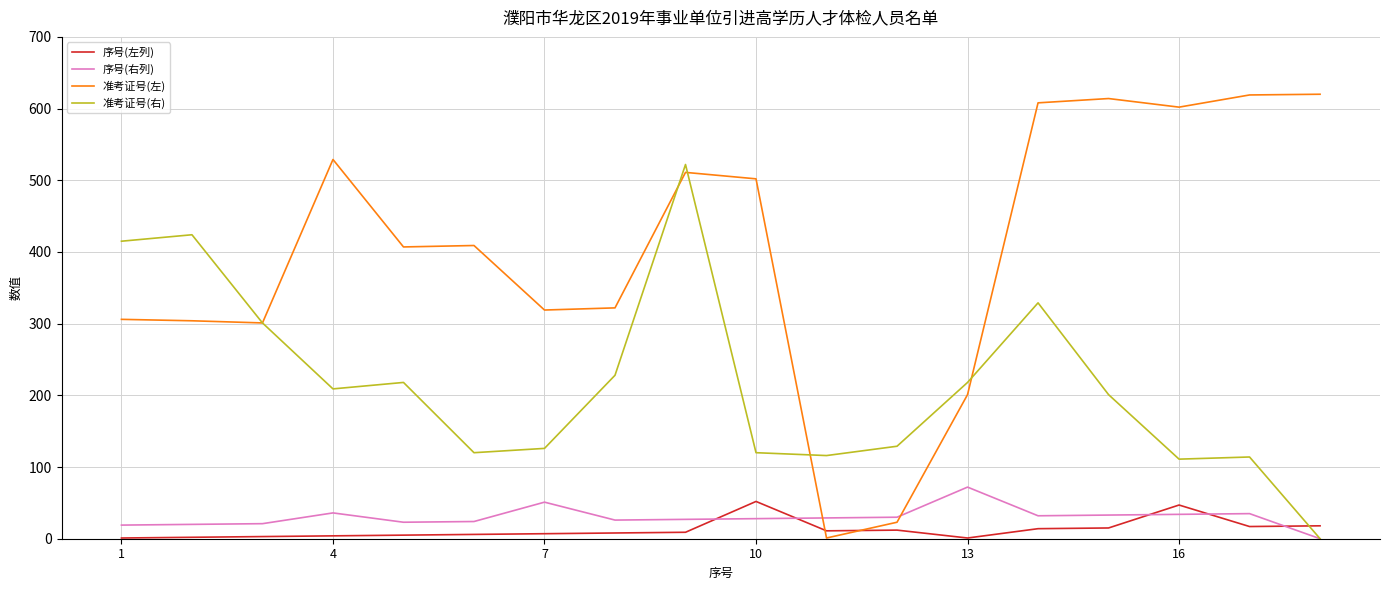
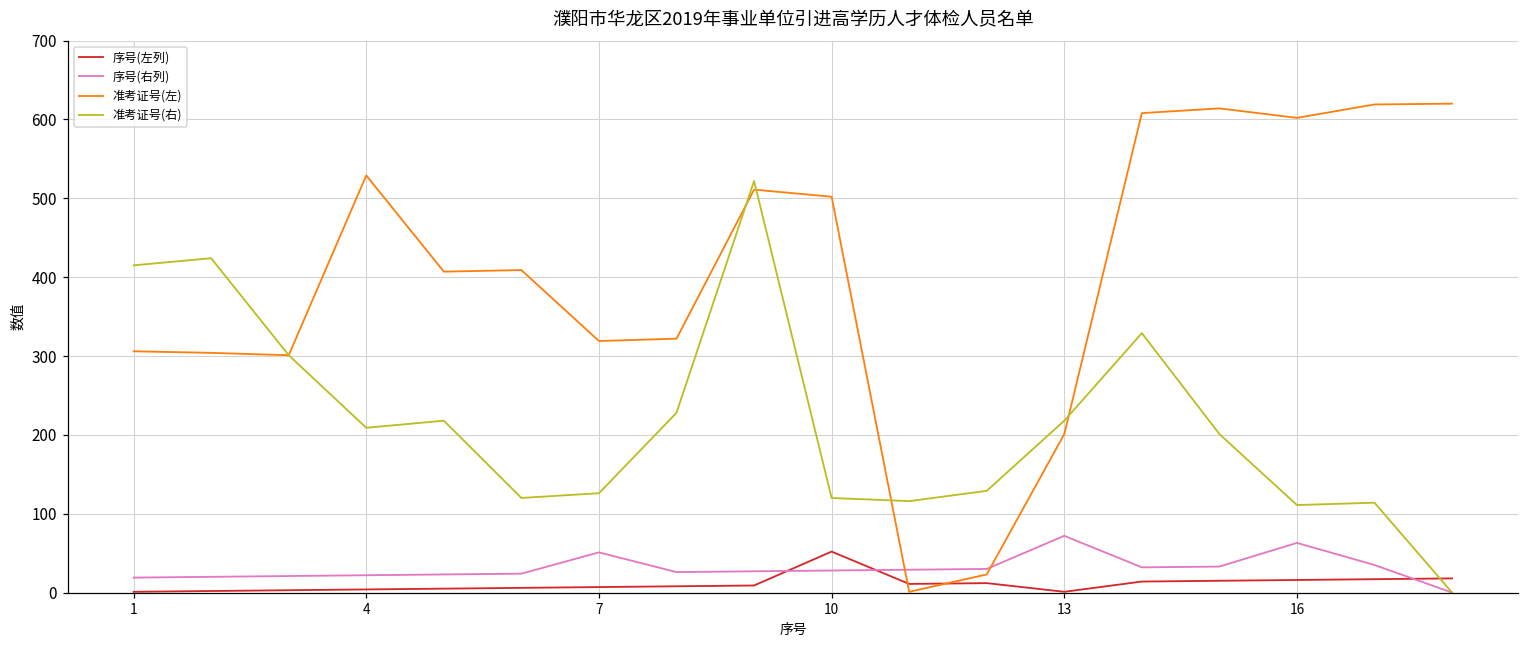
  {
    "序号(左列)": {
      "1": 0,
      "4": 0,
      "7": 10,
      "10": 50,
      "13": 0,
-     "16": 50
+     "16": 20
    },
    "序号(右列)": {
      "1": 20,
-     "4": 40,
+     "4": 20,
      "7": 50,
      "10": 30,
      "13": 70,
-     "16": 30
+     "16": 60
    },
    "准考证号(左)": {
      "1": 310,
      "4": 530,
      "7": 320,
      "10": 500,
      "13": 200,
      "16": 600
    },
    "准考证号(右)": {
      "1": 420,
      "4": 210,
      "7": 130,
      "10": 120,
      "13": 220,
      "16": 110
    }
  }
